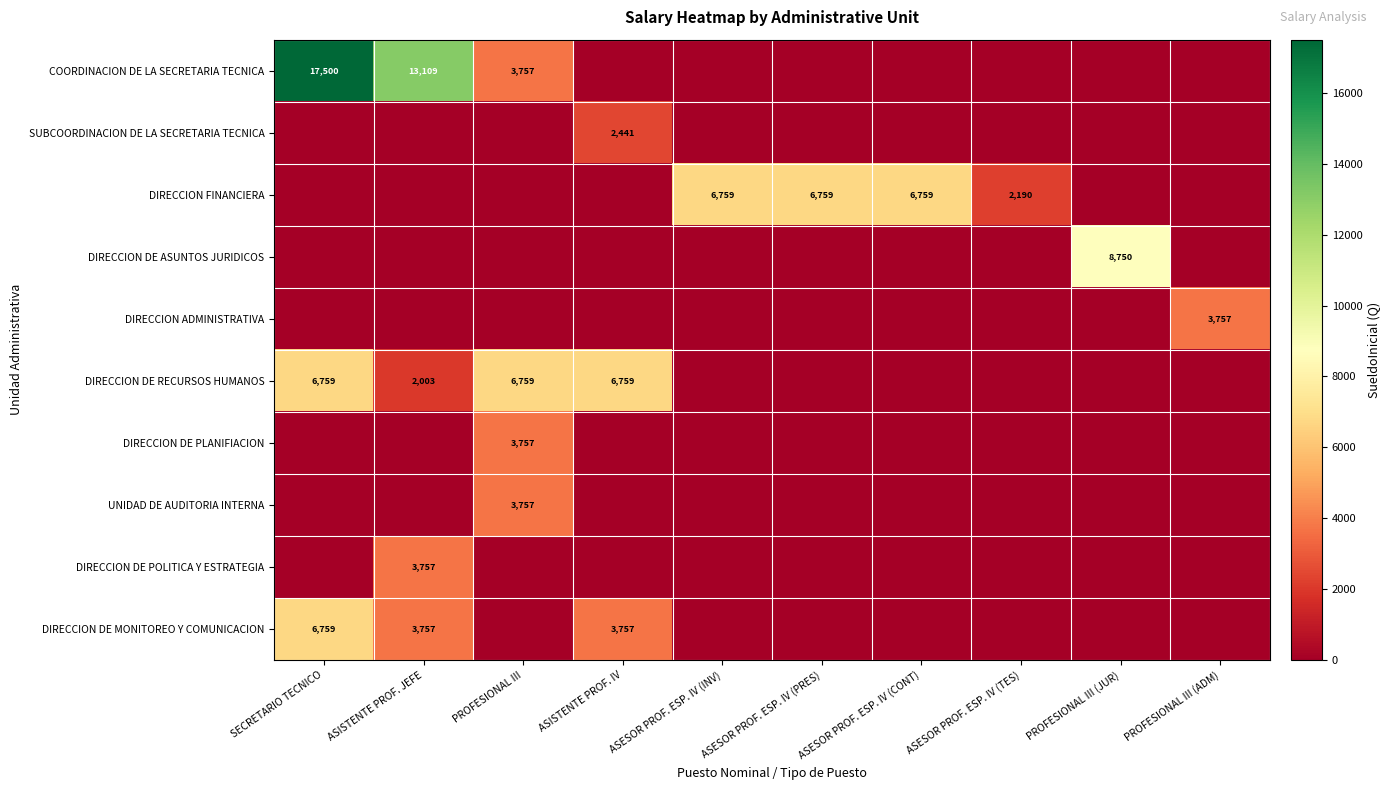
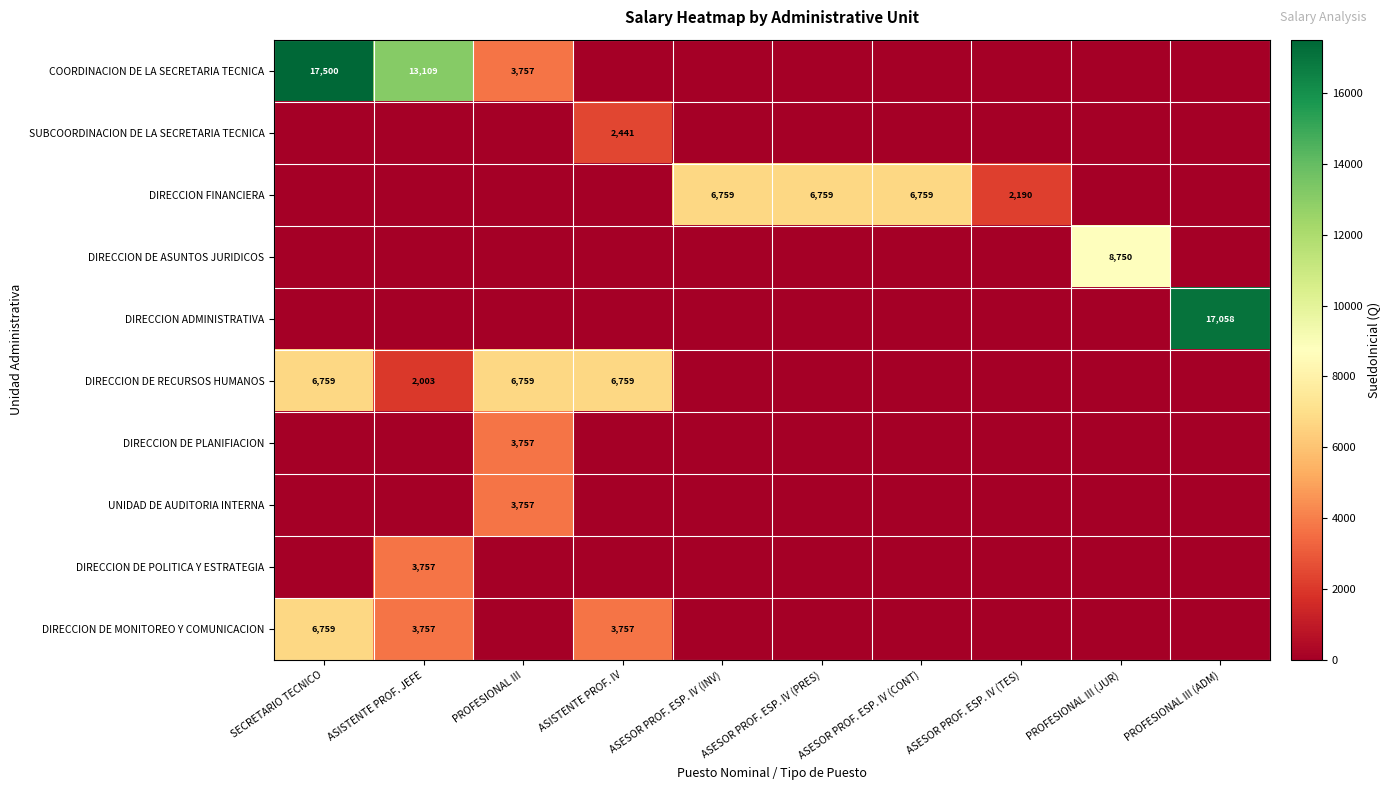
  {
    "COORDINACION DE LA SECRETARIA TECNICA": {
      "SECRETARIO TECNICO": "17,500",
      "ASISTENTE PROF. JEFE": "13,109",
      "PROFESIONAL III": "3,757"
    },
    "SUBCOORDINACION DE LA SECRETARIA TECNICA": {
      "ASISTENTE PROF. IV": "2,441"
    },
    "DIRECCION FINANCIERA": {
      "ASESOR PROF. ESP. IV (INV)": "6,759",
      "ASESOR PROF. ESP. IV (PRES)": "6,759",
      "ASESOR PROF. ESP. IV (CONT)": "6,759",
      "ASESOR PROF. ESP. IV (TES)": "2,190"
    },
    "DIRECCION DE ASUNTOS JURIDICOS": {
      "PROFESIONAL III (JUR)": "8,750"
    },
    "DIRECCION ADMINISTRATIVA": {
-     "PROFESIONAL III (ADM)": "3,757"
+     "PROFESIONAL III (ADM)": "17,058"
    },
    "DIRECCION DE RECURSOS HUMANOS": {
      "SECRETARIO TECNICO": "6,759",
      "ASISTENTE PROF. JEFE": "2,003",
      "PROFESIONAL III": "6,759",
      "ASISTENTE PROF. IV": "6,759"
    },
    "DIRECCION DE PLANIFIACION": {
      "PROFESIONAL III": "3,757"
    },
    "UNIDAD DE AUDITORIA INTERNA": {
      "PROFESIONAL III": "3,757"
    },
    "DIRECCION DE POLITICA Y ESTRATEGIA": {
      "ASISTENTE PROF. JEFE": "3,757"
    },
    "DIRECCION DE MONITOREO Y COMUNICACION": {
      "SECRETARIO TECNICO": "6,759",
      "ASISTENTE PROF. JEFE": "3,757",
      "ASISTENTE PROF. IV": "3,757"
    }
  }
